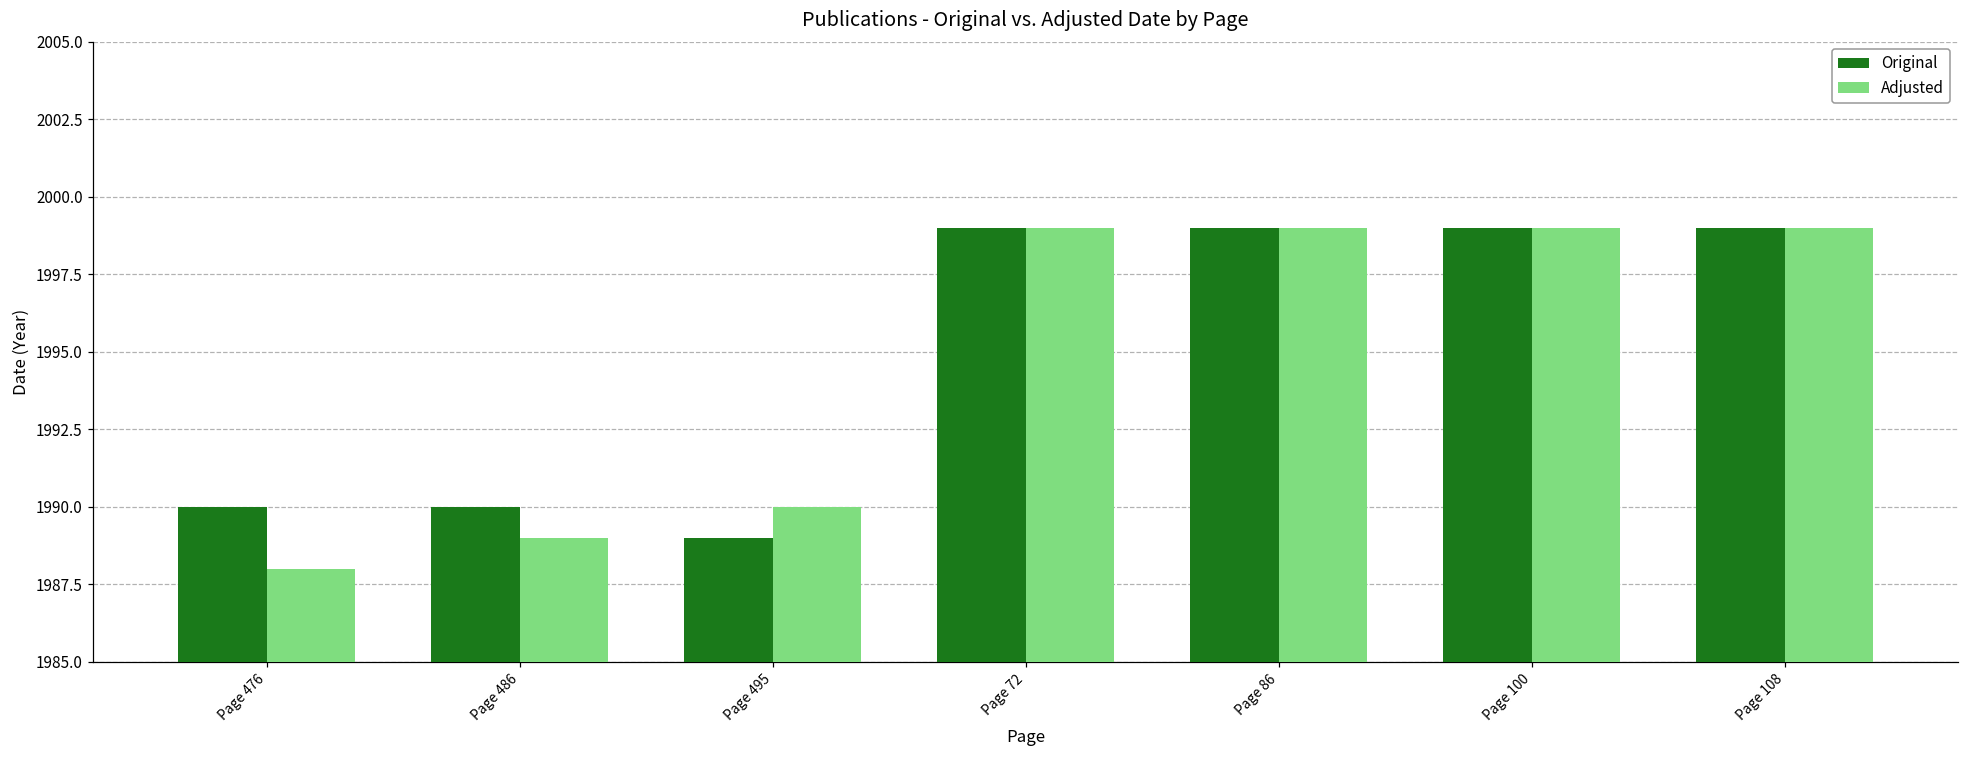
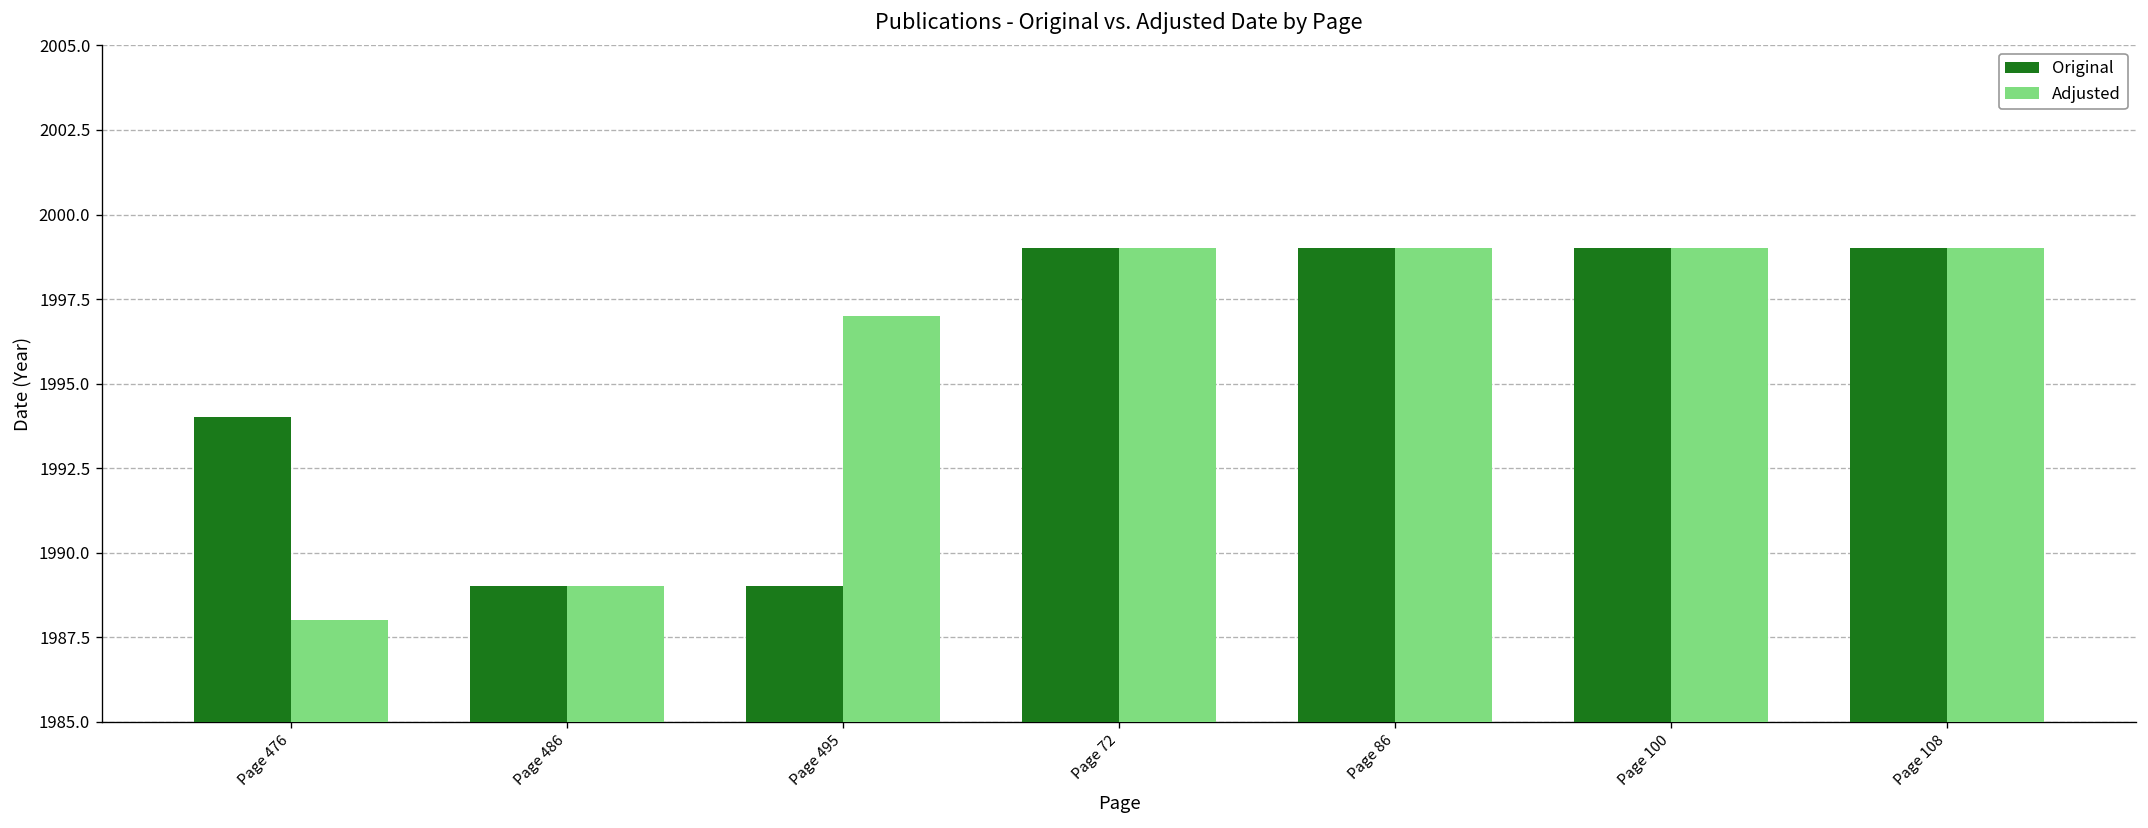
  {
    "Original": {
-     "Page 476": 1990,
-     "Page 486": 1990,
+     "Page 476": 1994,
+     "Page 486": 1989,
      "Page 495": 1989,
      "Page 72": 1999,
      "Page 86": 1999,
      "Page 100": 1999,
      "Page 108": 1999
    },
    "Adjusted": {
      "Page 476": 1988,
      "Page 486": 1989,
-     "Page 495": 1990,
+     "Page 495": 1997,
      "Page 72": 1999,
      "Page 86": 1999,
      "Page 100": 1999,
      "Page 108": 1999
    }
  }
